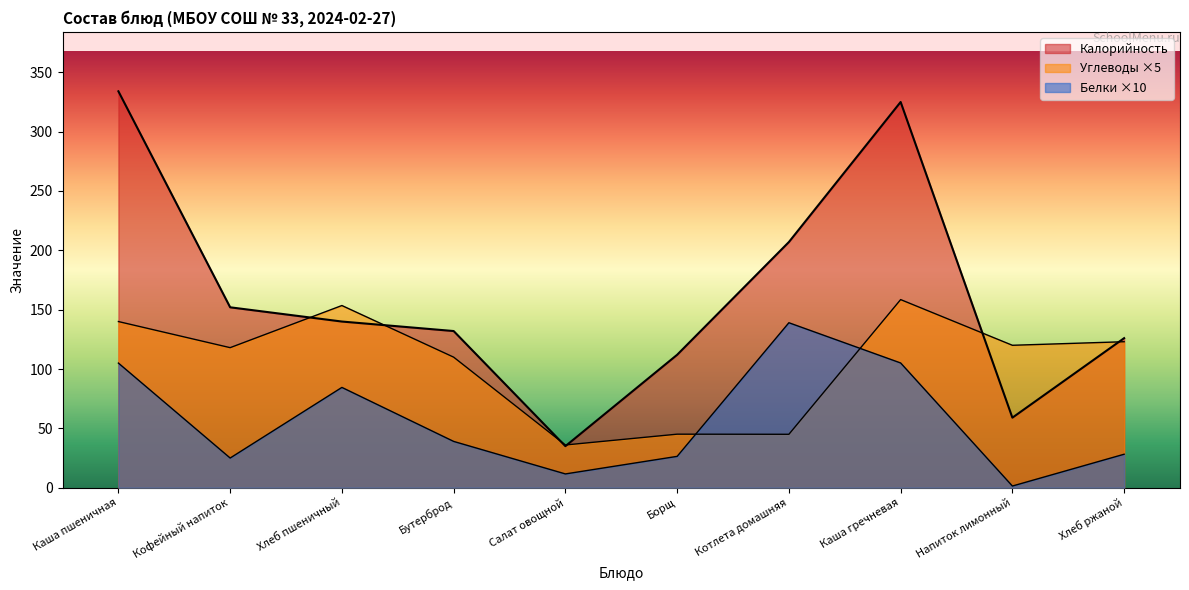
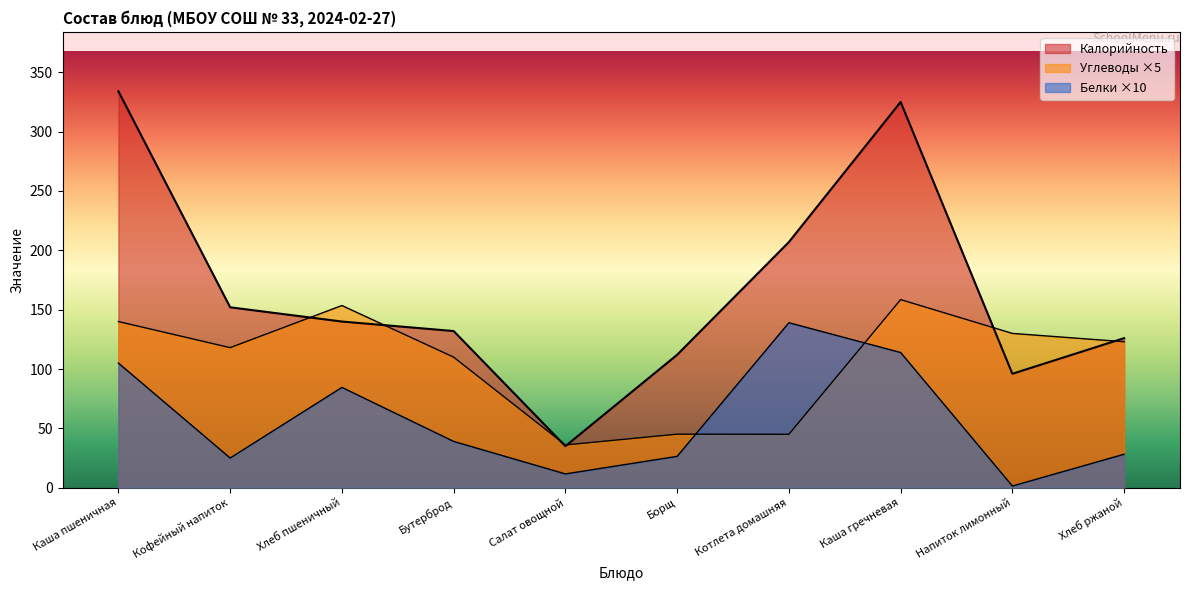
  {
    "Калорийность": {
      "Каша пшеничная": 334,
      "Кофейный напиток": 152,
      "Хлеб пшеничный": 140,
      "Бутерброд": 132,
      "Борщ": 112,
      "Котлета домашняя": 207,
      "Каша гречневая": 325,
-     "Напиток лимонный": 59,
+     "Напиток лимонный": 96,
      "Хлеб ржаной": 126
    },
    "Углеводы ×5": {
      "Каша пшеничная": 140,
      "Кофейный напиток": 118,
      "Хлеб пшеничный": 154,
      "Бутерброд": 110,
      "Борщ": 45,
      "Котлета домашняя": 45,
      "Каша гречневая": 159,
-     "Напиток лимонный": 120,
+     "Напиток лимонный": 130,
      "Хлеб ржаной": 123
    },
    "Белки ×10": {
      "Каша пшеничная": 105,
      "Кофейный напиток": 25,
      "Хлеб пшеничный": 85,
      "Бутерброд": 39,
      "Салат овощной": 12,
      "Борщ": 26,
      "Котлета домашняя": 139,
-     "Каша гречневая": 105,
+     "Каша гречневая": 114,
      "Напиток лимонный": 1,
      "Хлеб ржаной": 28
    }
  }
